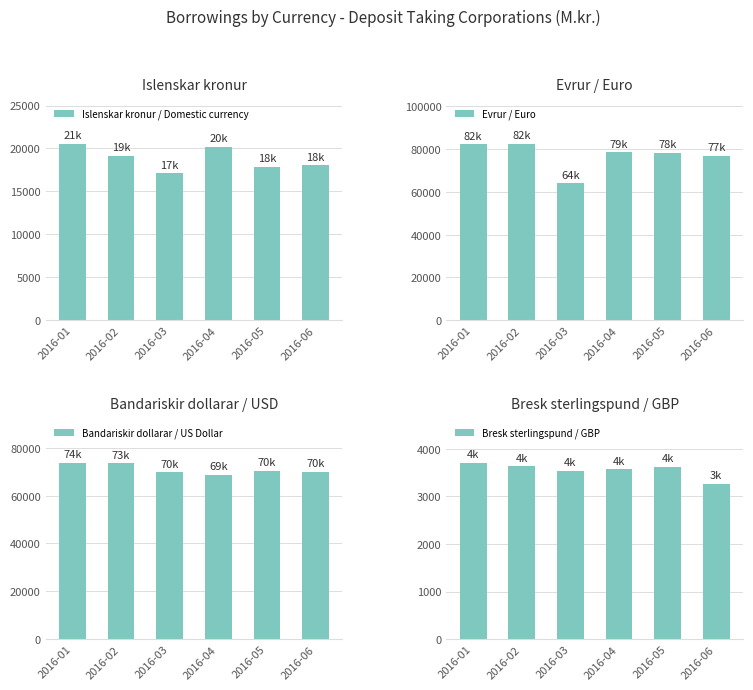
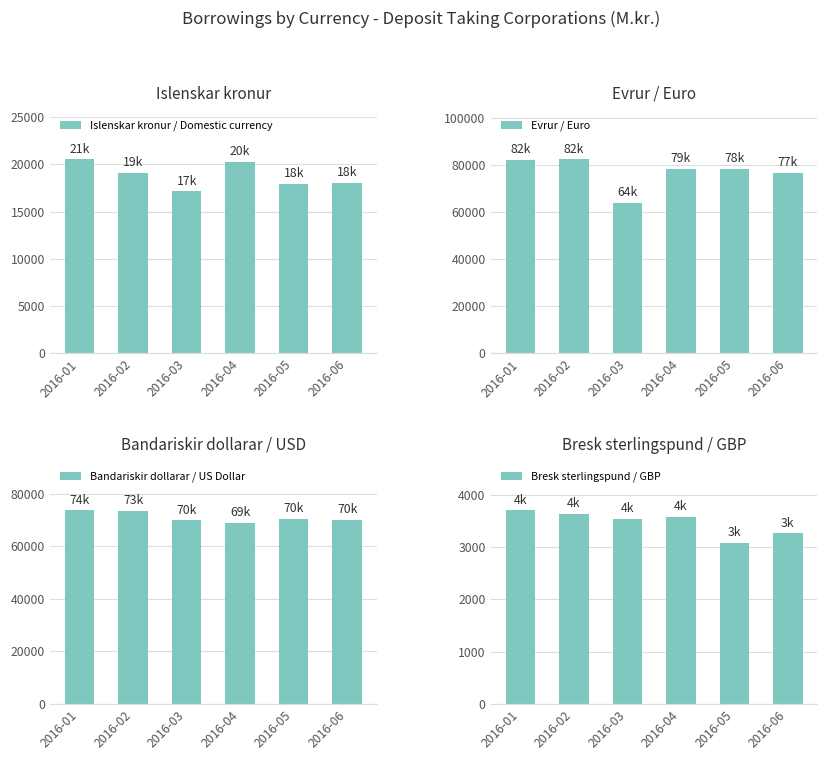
  {
    "Islenskar kronur": {
      "2016-01": "21k",
      "2016-02": "19k",
      "2016-03": "17k",
      "2016-04": "20k",
      "2016-05": "18k",
      "2016-06": "18k"
    },
    "Evrur / Euro": {
      "2016-01": "82k",
      "2016-02": "82k",
      "2016-03": "64k",
      "2016-04": "79k",
      "2016-05": "78k",
      "2016-06": "77k"
    },
    "Bandariskir dollarar / USD": {
      "2016-01": "74k",
      "2016-02": "73k",
      "2016-03": "70k",
      "2016-04": "69k",
      "2016-05": "70k",
      "2016-06": "70k"
    },
    "Bresk sterlingspund / GBP": {
      "2016-01": "4k",
      "2016-02": "4k",
      "2016-03": "4k",
      "2016-04": "4k",
-     "2016-05": "4k",
+     "2016-05": "3k",
      "2016-06": "3k"
    }
  }
